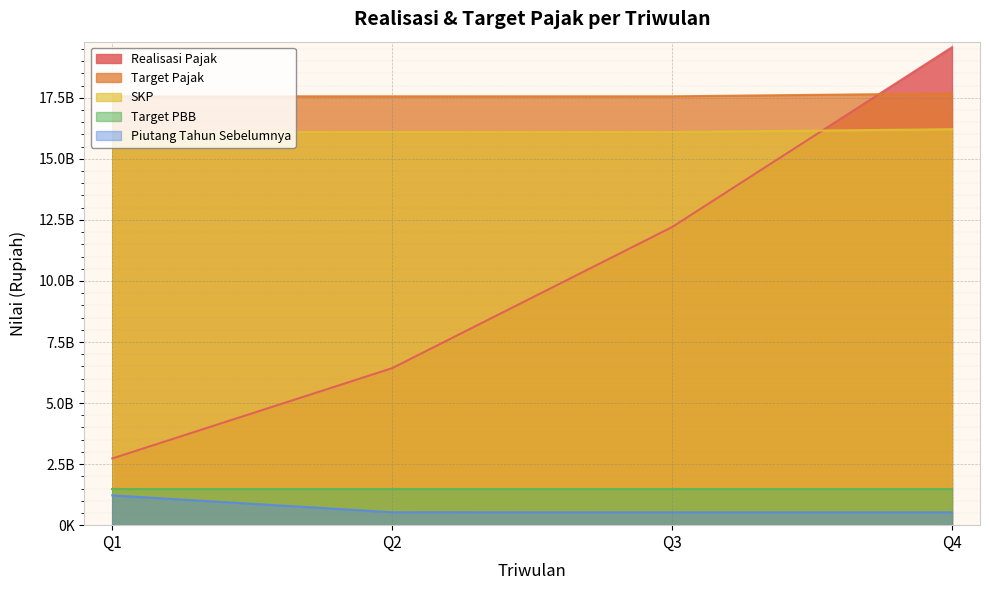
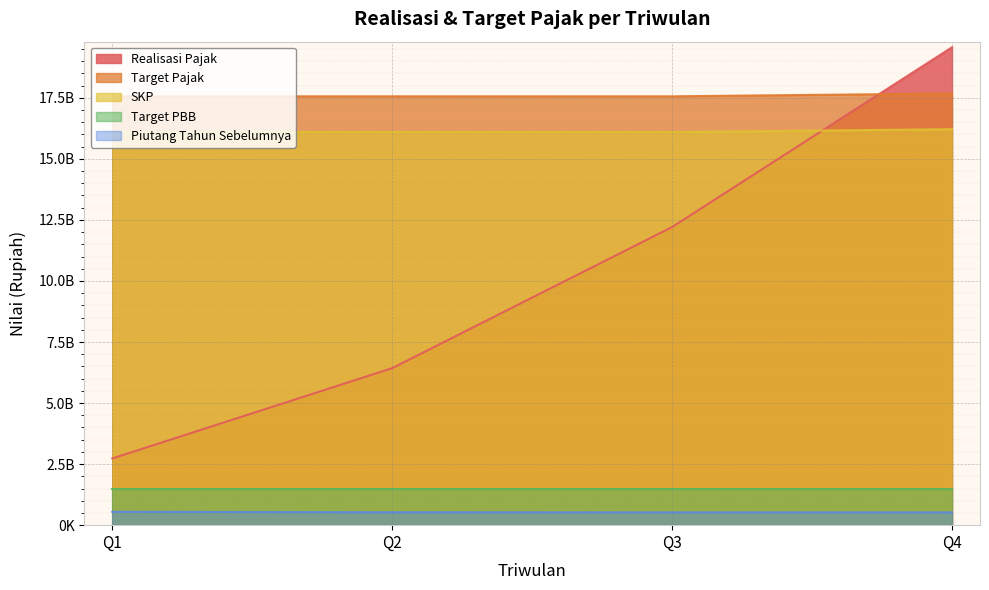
  {
    "SKP": {
      "Q2": 16100000000,
      "Q3": 16100000000,
      "Q4": 16200000000
    },
    "Target PBB": {
      "Q1": 1500000000,
      "Q2": 1500000000,
      "Q3": 1500000000,
      "Q4": 1500000000
    },
    "Piutang Tahun Sebelumnya": {
-     "Q1": 1200000000,
+     "Q1": 500000000,
      "Q2": 500000000,
      "Q3": 500000000,
      "Q4": 500000000
    }
  }
